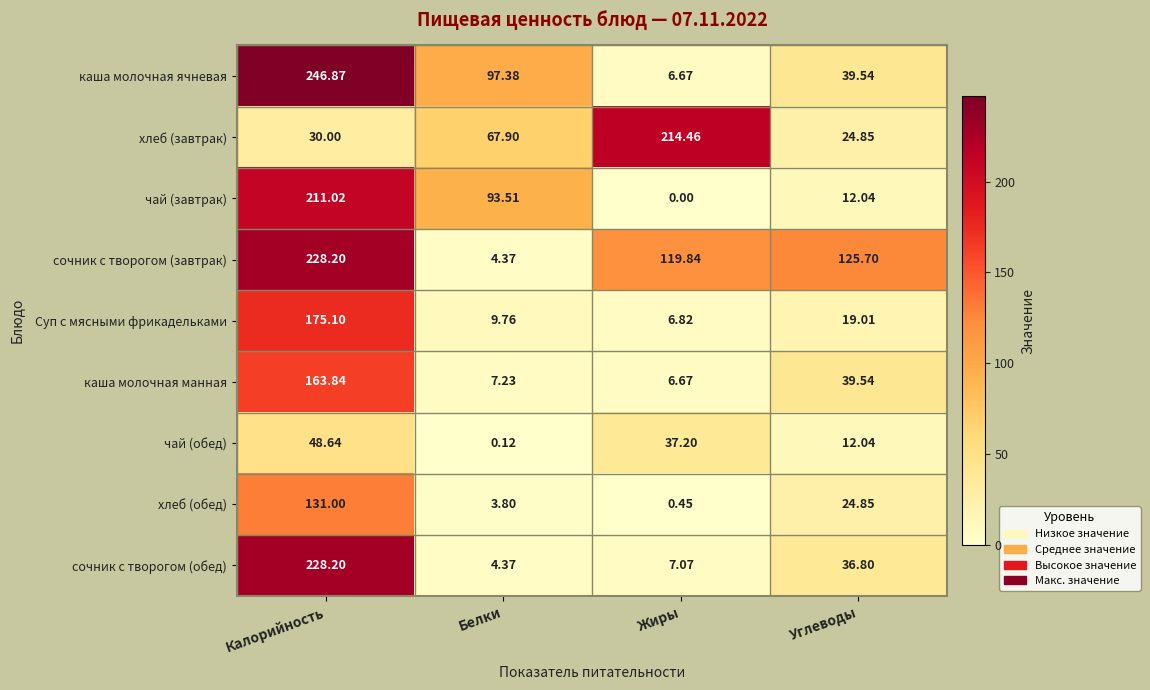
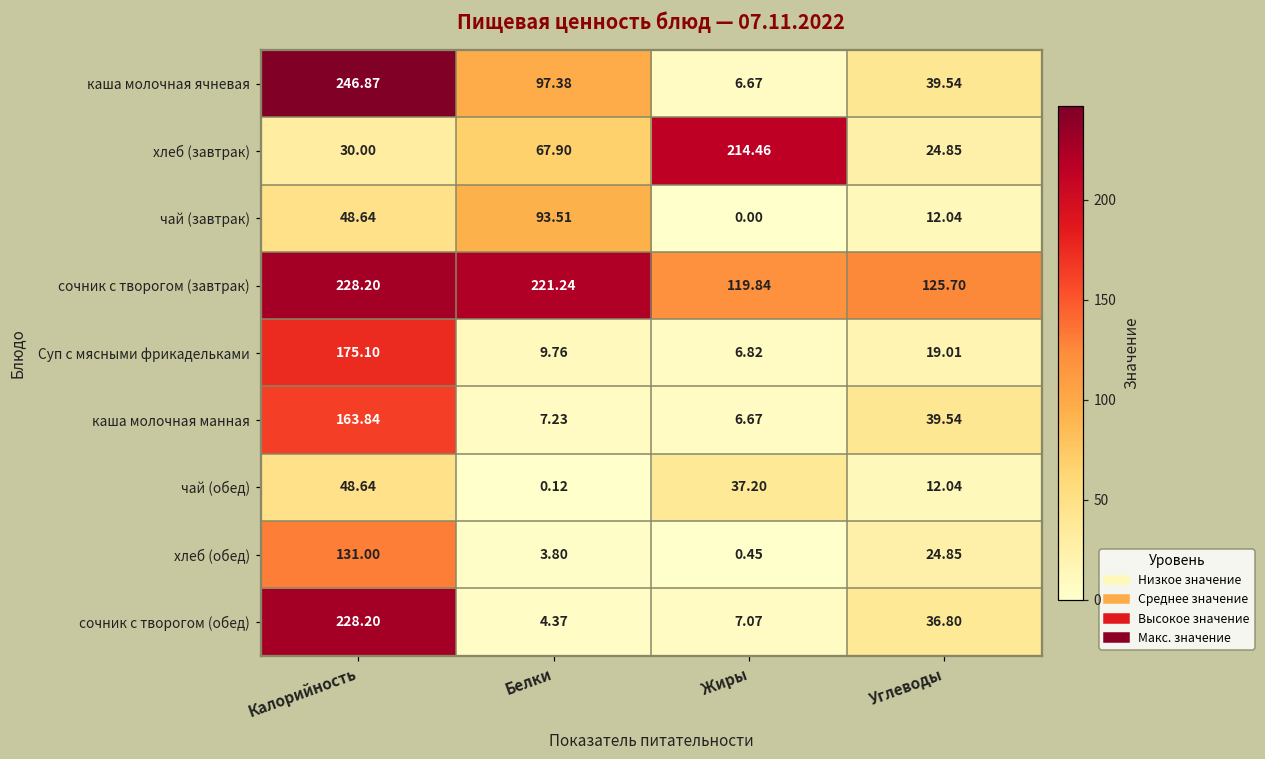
  {
    "каша молочная ячневая": {
      "Калорийность": 246.87,
      "Белки": 97.38,
      "Жиры": 6.67,
      "Углеводы": 39.54
    },
    "хлеб (завтрак)": {
      "Калорийность": 30.00,
      "Белки": 67.90,
      "Жиры": 214.46,
      "Углеводы": 24.85
    },
    "чай (завтрак)": {
-     "Калорийность": 211.02,
+     "Калорийность": 48.64,
      "Белки": 93.51,
      "Жиры": 0.00,
      "Углеводы": 12.04
    },
    "сочник с творогом (завтрак)": {
      "Калорийность": 228.20,
-     "Белки": 4.37,
+     "Белки": 221.24,
      "Жиры": 119.84,
      "Углеводы": 125.70
    },
    "Суп с мясными фрикадельками": {
      "Калорийность": 175.10,
      "Белки": 9.76,
      "Жиры": 6.82,
      "Углеводы": 19.01
    },
    "каша молочная манная": {
      "Калорийность": 163.84,
      "Белки": 7.23,
      "Жиры": 6.67,
      "Углеводы": 39.54
    },
    "чай (обед)": {
      "Калорийность": 48.64,
      "Белки": 0.12,
      "Жиры": 37.20,
      "Углеводы": 12.04
    },
    "хлеб (обед)": {
      "Калорийность": 131.00,
      "Белки": 3.80,
      "Жиры": 0.45,
      "Углеводы": 24.85
    },
    "сочник с творогом (обед)": {
      "Калорийность": 228.20,
      "Белки": 4.37,
      "Жиры": 7.07,
      "Углеводы": 36.80
    }
  }
